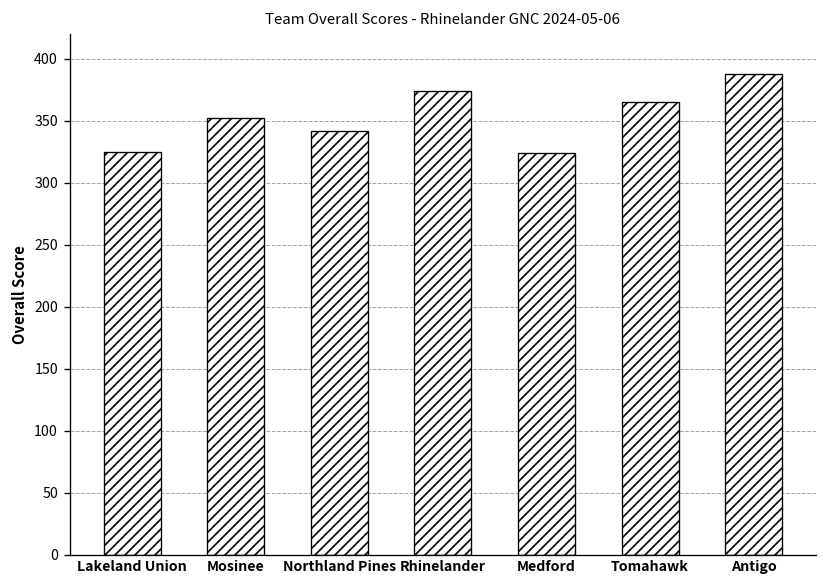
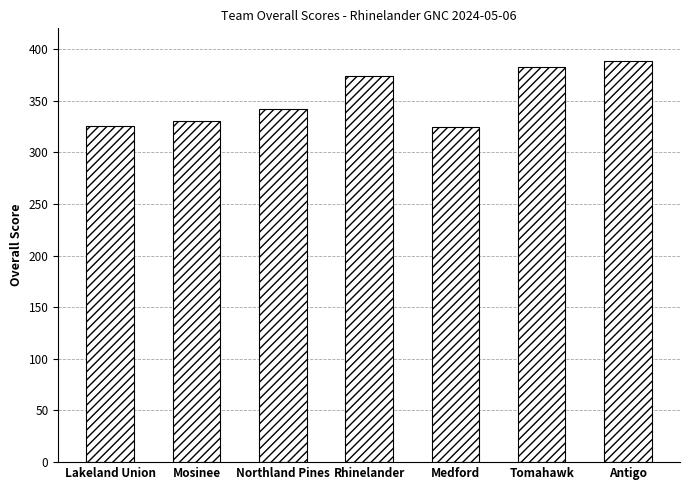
  {
    "Lakeland Union": 325,
-   "Mosinee": 352,
+   "Mosinee": 330,
    "Northland Pines": 342,
    "Rhinelander": 374,
    "Medford": 324,
-   "Tomahawk": 365,
+   "Tomahawk": 383,
    "Antigo": 388
  }
